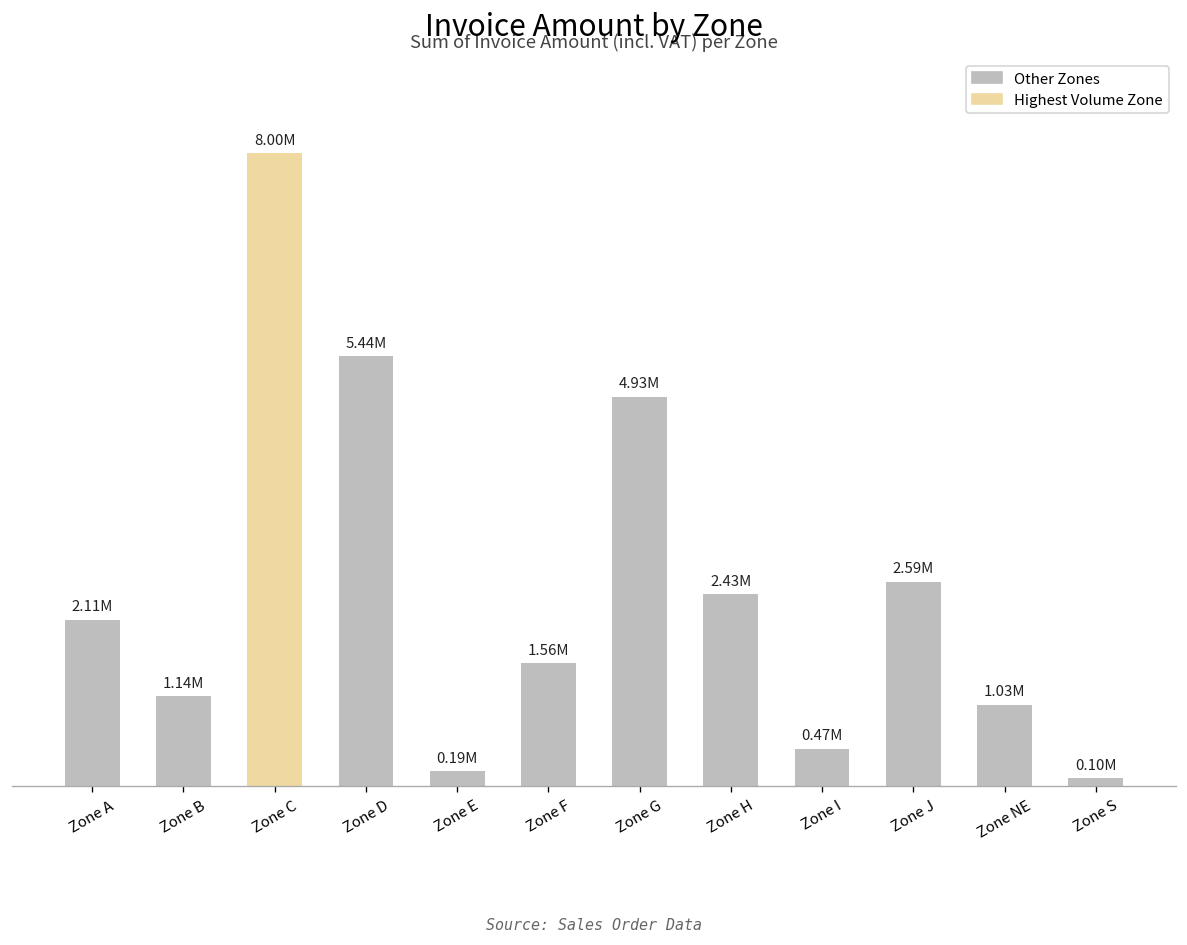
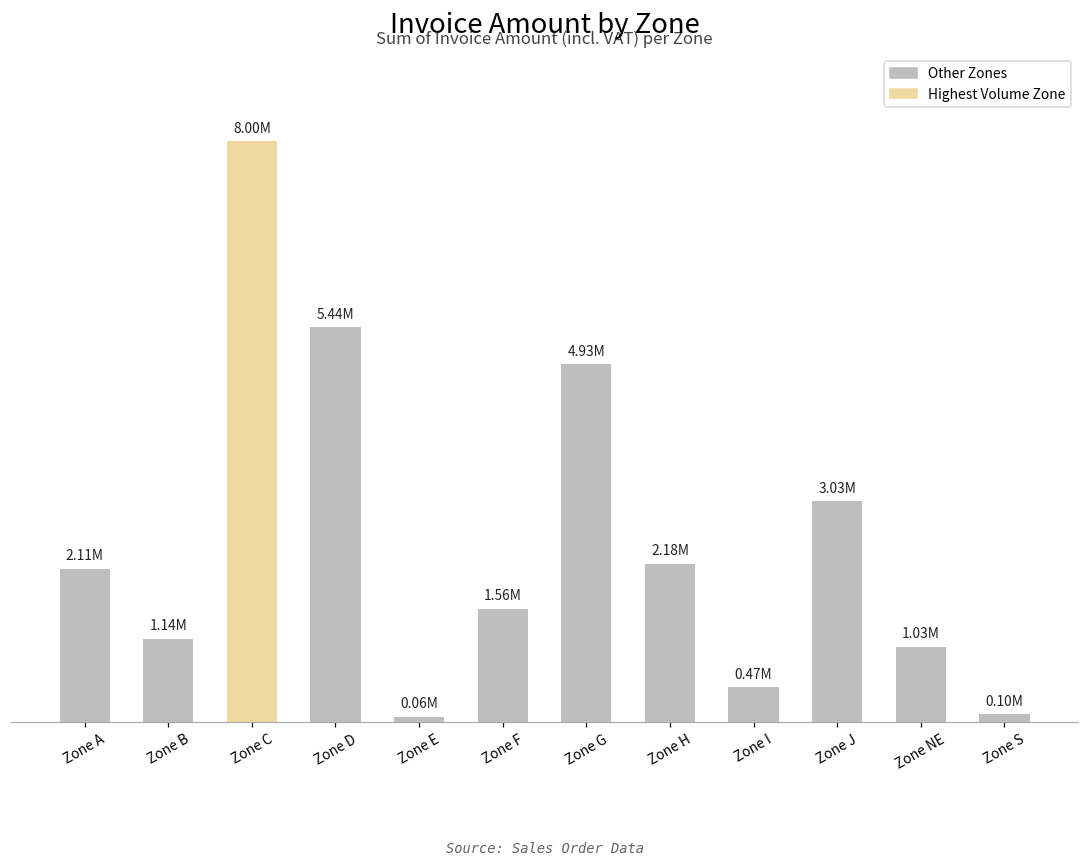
  {
    "Zone A": "2.11M",
    "Zone B": "1.14M",
    "Zone C": "8.00M",
    "Zone D": "5.44M",
-   "Zone E": "0.19M",
+   "Zone E": "0.06M",
    "Zone F": "1.56M",
    "Zone G": "4.93M",
-   "Zone H": "2.43M",
+   "Zone H": "2.18M",
    "Zone I": "0.47M",
-   "Zone J": "2.59M",
+   "Zone J": "3.03M",
    "Zone NE": "1.03M",
    "Zone S": "0.10M"
  }
